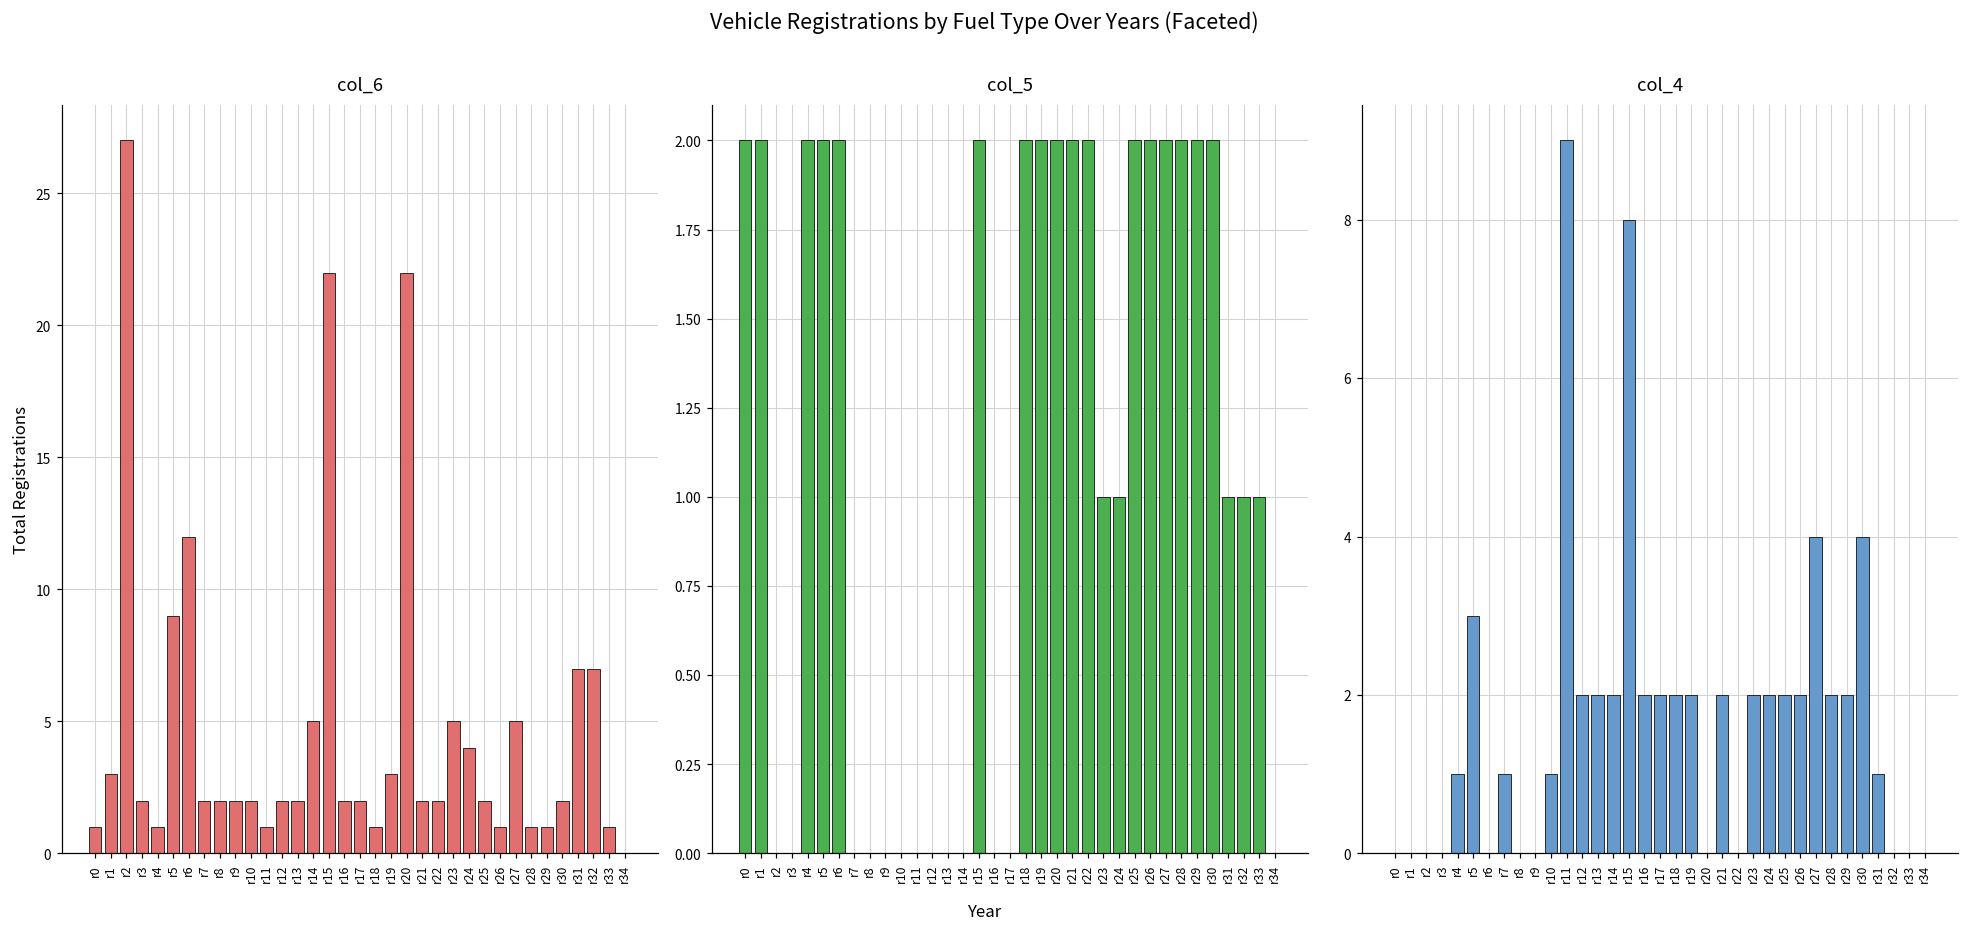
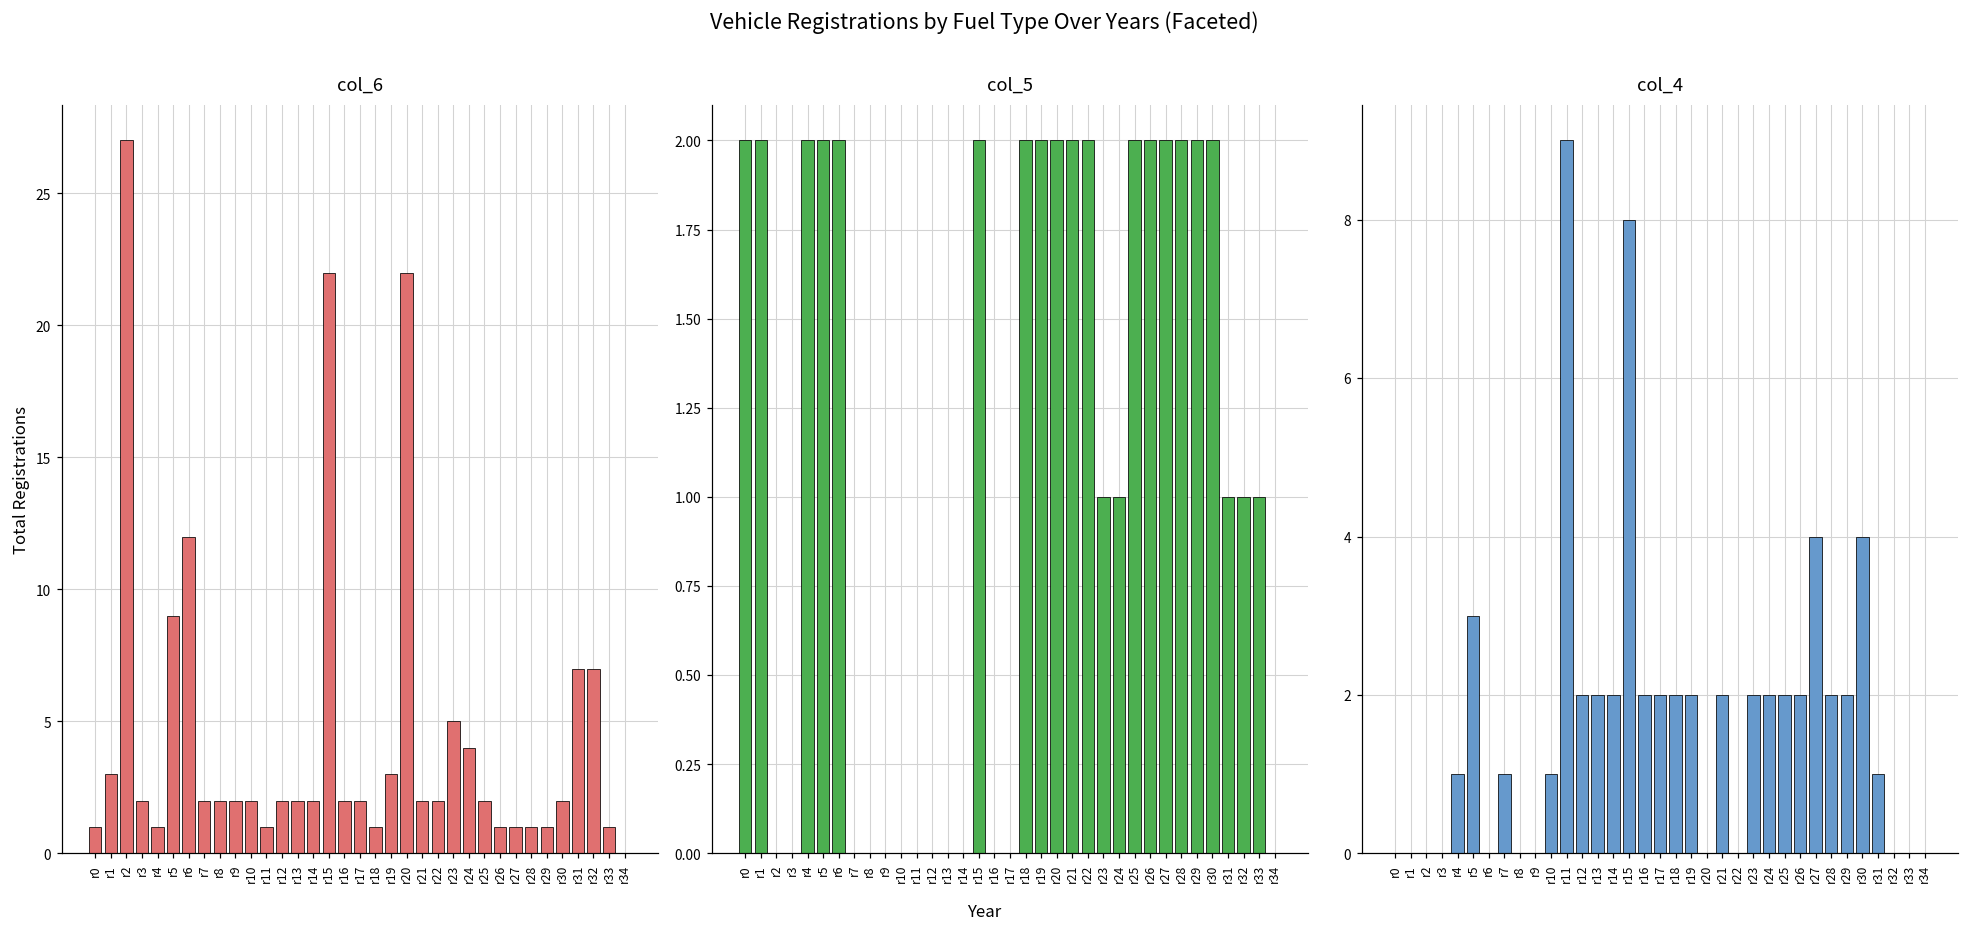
  {
    "col_6": {
      "r0": 1,
      "r1": 3,
      "r2": 27,
      "r3": 2,
      "r4": 1,
      "r5": 9,
      "r6": 12,
      "r7": 2,
      "r8": 2,
      "r9": 2,
      "r10": 2,
      "r11": 1,
      "r12": 2,
      "r13": 2,
-     "r14": 5,
+     "r14": 2,
      "r15": 22,
      "r16": 2,
      "r17": 2,
      "r18": 1,
      "r19": 3,
      "r20": 22,
      "r21": 2,
      "r22": 2,
      "r23": 5,
      "r24": 4,
      "r25": 2,
      "r26": 1,
-     "r27": 5,
+     "r27": 1,
      "r28": 1,
      "r29": 1,
      "r30": 2,
      "r31": 7,
      "r32": 7,
      "r33": 1,
      "r34": 0
    },
    "col_5": {
      "r0": 2.00,
      "r1": 2.00,
      "r2": 0.00,
      "r3": 0.00,
      "r4": 2.00,
      "r5": 2.00,
      "r6": 2.00,
      "r7": 0.00,
      "r8": 0.00,
      "r9": 0.00,
      "r10": 0.00,
      "r11": 0.00,
      "r12": 0.00,
      "r13": 0.00,
      "r14": 0.00,
      "r15": 2.00,
      "r16": 0.00,
      "r17": 0.00,
      "r18": 2.00,
      "r19": 2.00,
      "r20": 2.00,
      "r21": 2.00,
      "r22": 2.00,
      "r23": 1.00,
      "r24": 1.00,
      "r25": 2.00,
      "r26": 2.00,
      "r27": 2.00,
      "r28": 2.00,
      "r29": 2.00,
      "r30": 2.00,
      "r31": 1.00,
      "r32": 1.00,
      "r33": 1.00,
      "r34": 0.00
    },
    "col_4": {
      "r0": 0.0,
      "r1": 0.0,
      "r2": 0.0,
      "r3": 0.0,
      "r4": 1.0,
      "r5": 3.0,
      "r6": 0.0,
      "r7": 1.0,
      "r8": 0.0,
      "r9": 0.0,
      "r10": 1.0,
      "r11": 9.0,
      "r12": 2.0,
      "r13": 2.0,
      "r14": 2.0,
      "r15": 8.0,
      "r16": 2.0,
      "r17": 2.0,
      "r18": 2.0,
      "r19": 2.0,
      "r20": 0.0,
      "r21": 2.0,
      "r22": 0.0,
      "r23": 2.0,
      "r24": 2.0,
      "r25": 2.0,
      "r26": 2.0,
      "r27": 4.0,
      "r28": 2.0,
      "r29": 2.0,
      "r30": 4.0,
      "r31": 1.0,
      "r32": 0.0,
      "r33": 0.0,
      "r34": 0.0
    }
  }
